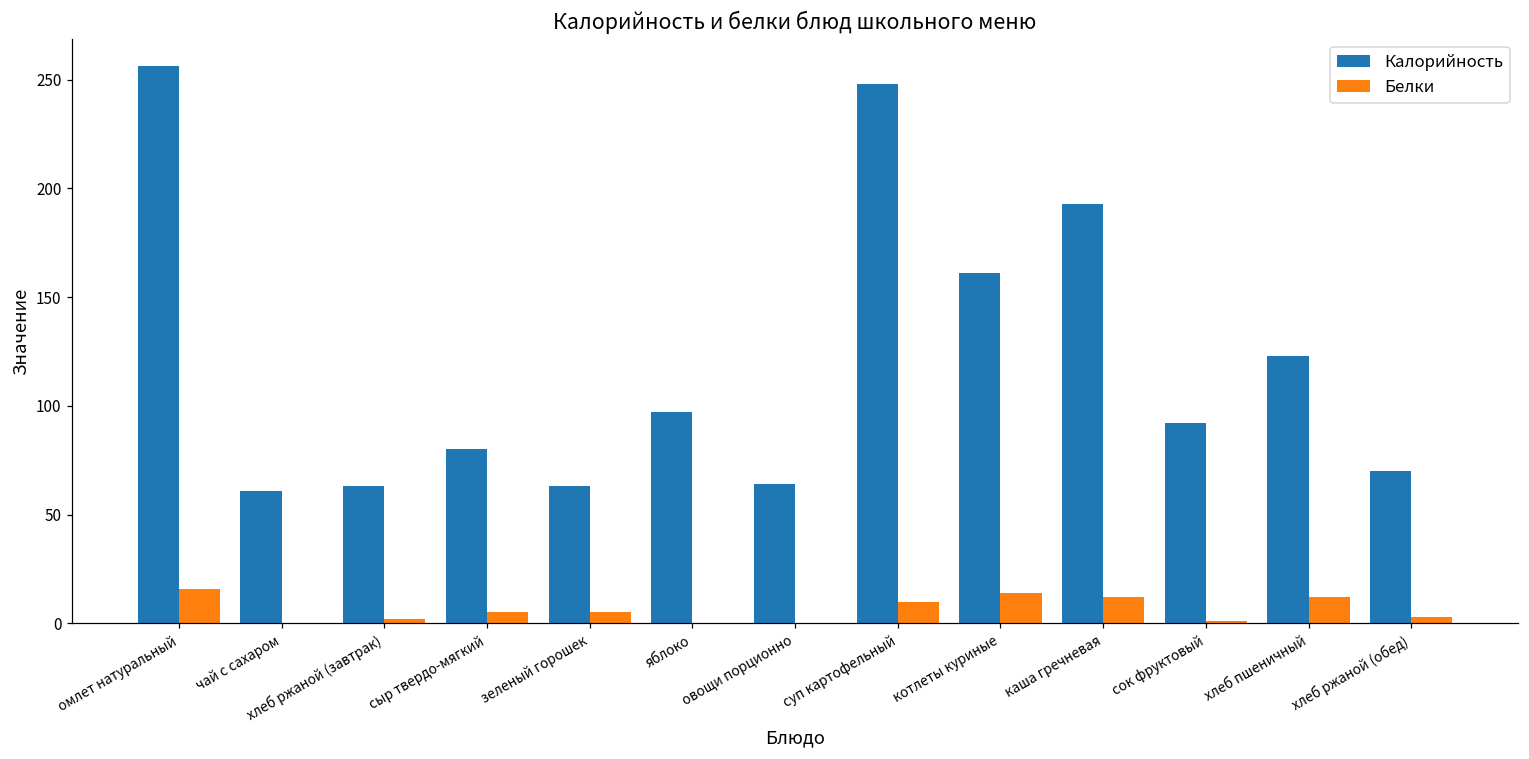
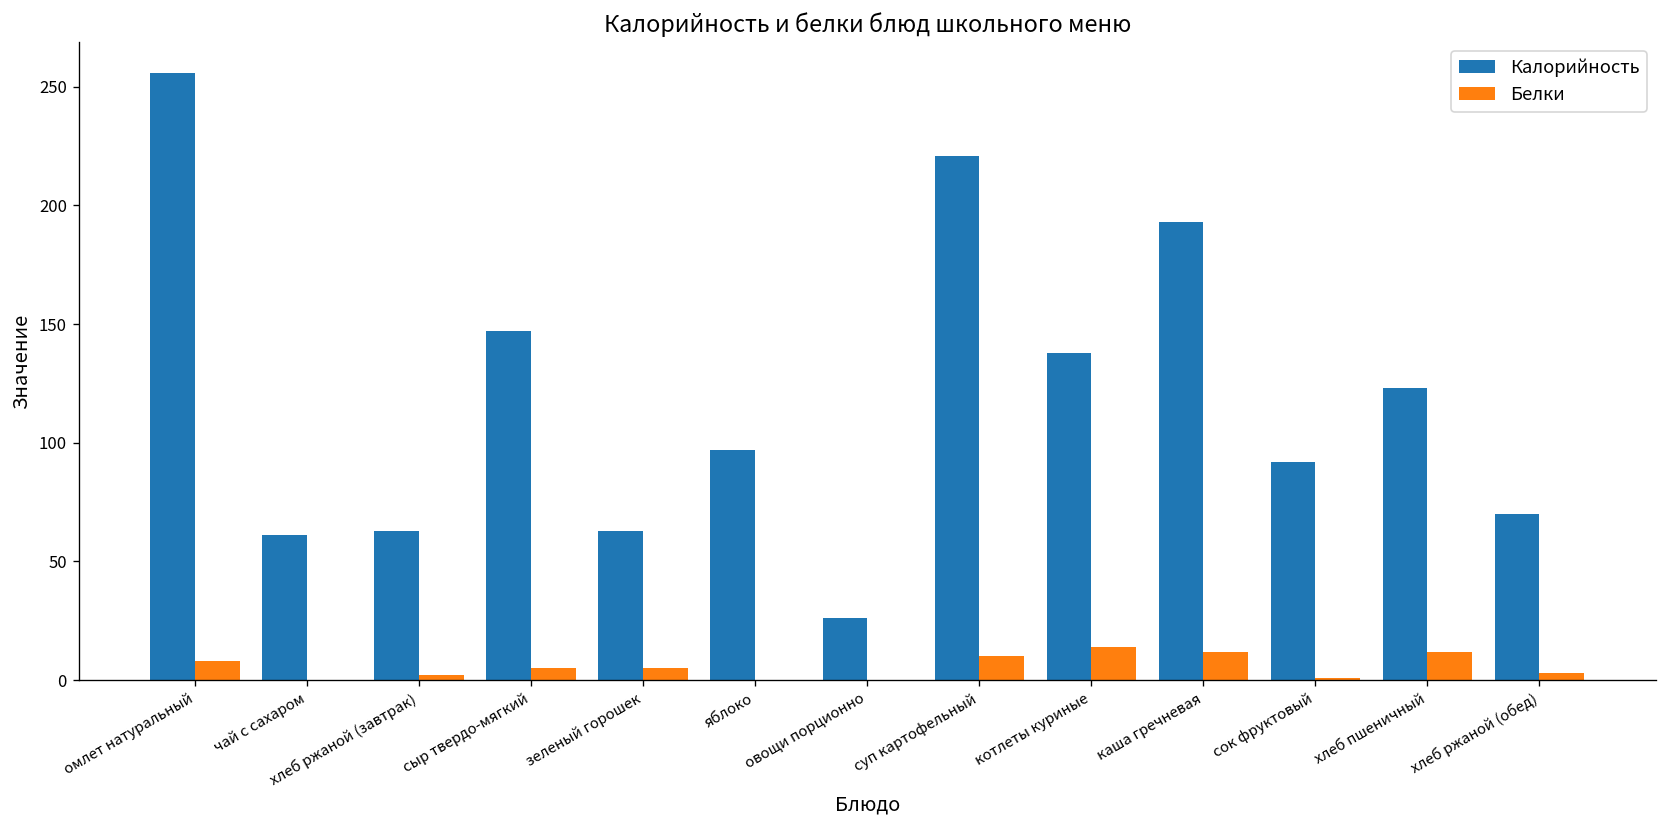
  {
    "Калорийность": {
      "омлет натуральный": 256,
      "чай с сахаром": 61,
      "хлеб ржаной (завтрак)": 63,
-     "сыр твердо-мягкий": 80,
+     "сыр твердо-мягкий": 147,
      "зеленый горошек": 63,
      "яблоко": 97,
-     "овощи порционно": 64,
-     "суп картофельный": 248,
-     "котлеты куриные": 161,
+     "овощи порционно": 26,
+     "суп картофельный": 221,
+     "котлеты куриные": 138,
      "каша гречневая": 193,
      "сок фруктовый": 92,
      "хлеб пшеничный": 123,
      "хлеб ржаной (обед)": 70
    },
    "Белки": {
-     "омлет натуральный": 16,
+     "омлет натуральный": 8,
      "чай с сахаром": 0,
      "хлеб ржаной (завтрак)": 2,
      "сыр твердо-мягкий": 5,
      "зеленый горошек": 5,
      "яблоко": 0,
      "овощи порционно": 0,
      "суп картофельный": 10,
      "котлеты куриные": 14,
      "каша гречневая": 12,
      "хлеб пшеничный": 12,
      "хлеб ржаной (обед)": 3
    }
  }
